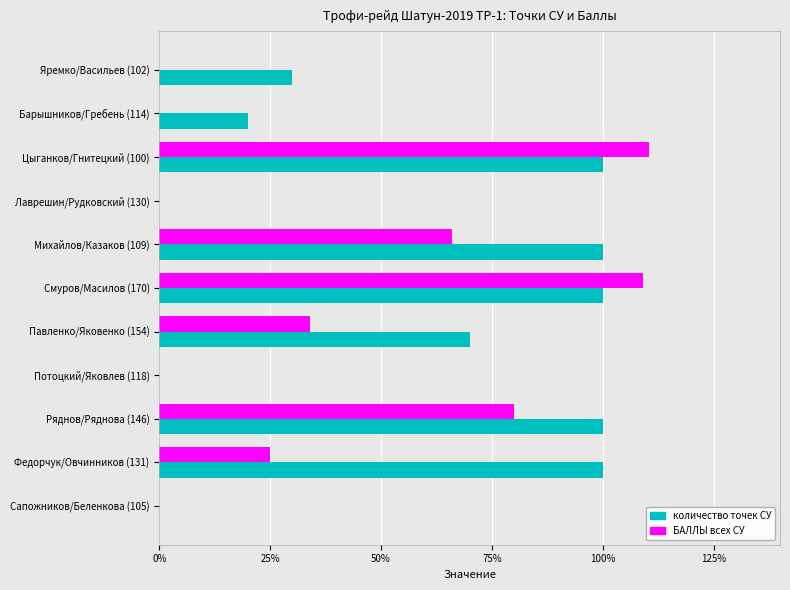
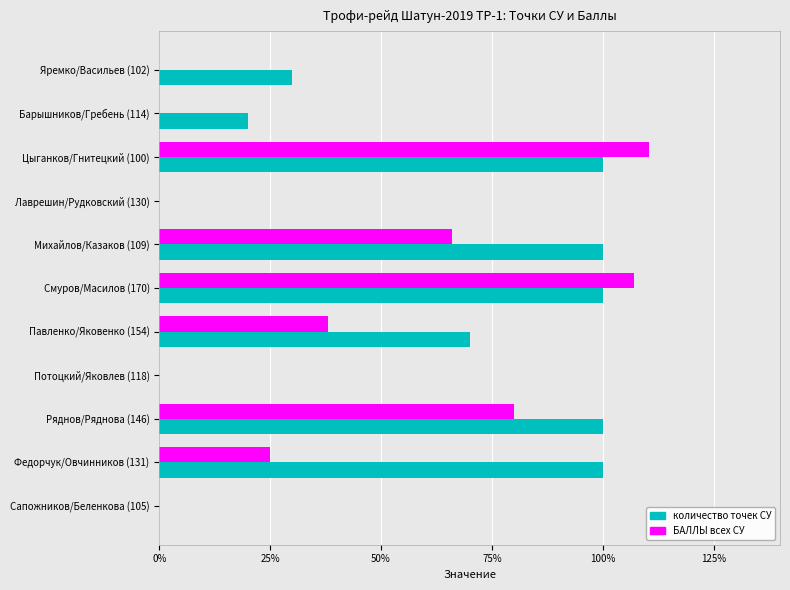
  {
    "количество точек СУ": {
      "Яремко/Васильев (102)": "30%",
      "Барышников/Гребень (114)": "20%",
      "Цыганков/Гнитецкий (100)": "100%",
      "Лаврешин/Рудковский (130)": "0%",
      "Михайлов/Казаков (109)": "100%",
      "Смуров/Масилов (170)": "100%",
      "Павленко/Яковенко (154)": "70%",
      "Потоцкий/Яковлев (118)": "0%",
      "Ряднов/Ряднова (146)": "100%",
      "Федорчук/Овчинников (131)": "100%",
      "Сапожников/Беленкова (105)": "0%"
    },
    "БАЛЛЫ всех СУ": {
      "Яремко/Васильев (102)": "0%",
      "Барышников/Гребень (114)": "0%",
      "Цыганков/Гнитецкий (100)": "111%",
      "Лаврешин/Рудковский (130)": "0%",
      "Михайлов/Казаков (109)": "66%",
-     "Смуров/Масилов (170)": "109%",
-     "Павленко/Яковенко (154)": "34%",
+     "Смуров/Масилов (170)": "107%",
+     "Павленко/Яковенко (154)": "38%",
      "Потоцкий/Яковлев (118)": "0%",
      "Ряднов/Ряднова (146)": "80%",
      "Федорчук/Овчинников (131)": "25%",
      "Сапожников/Беленкова (105)": "0%"
    }
  }
